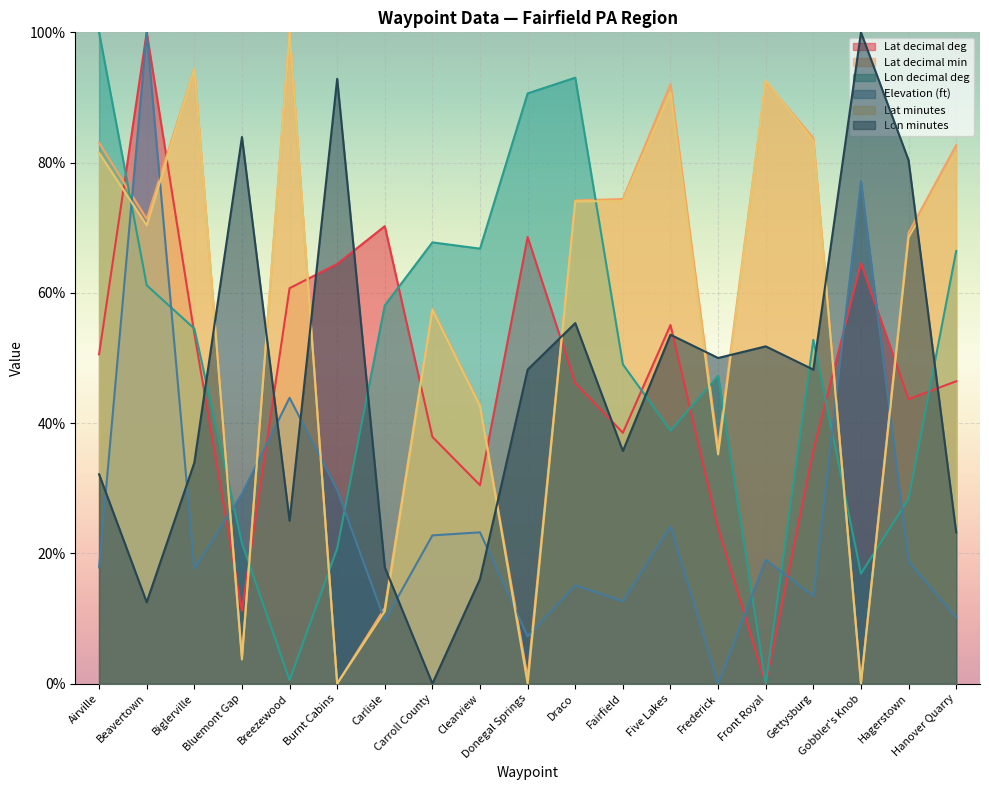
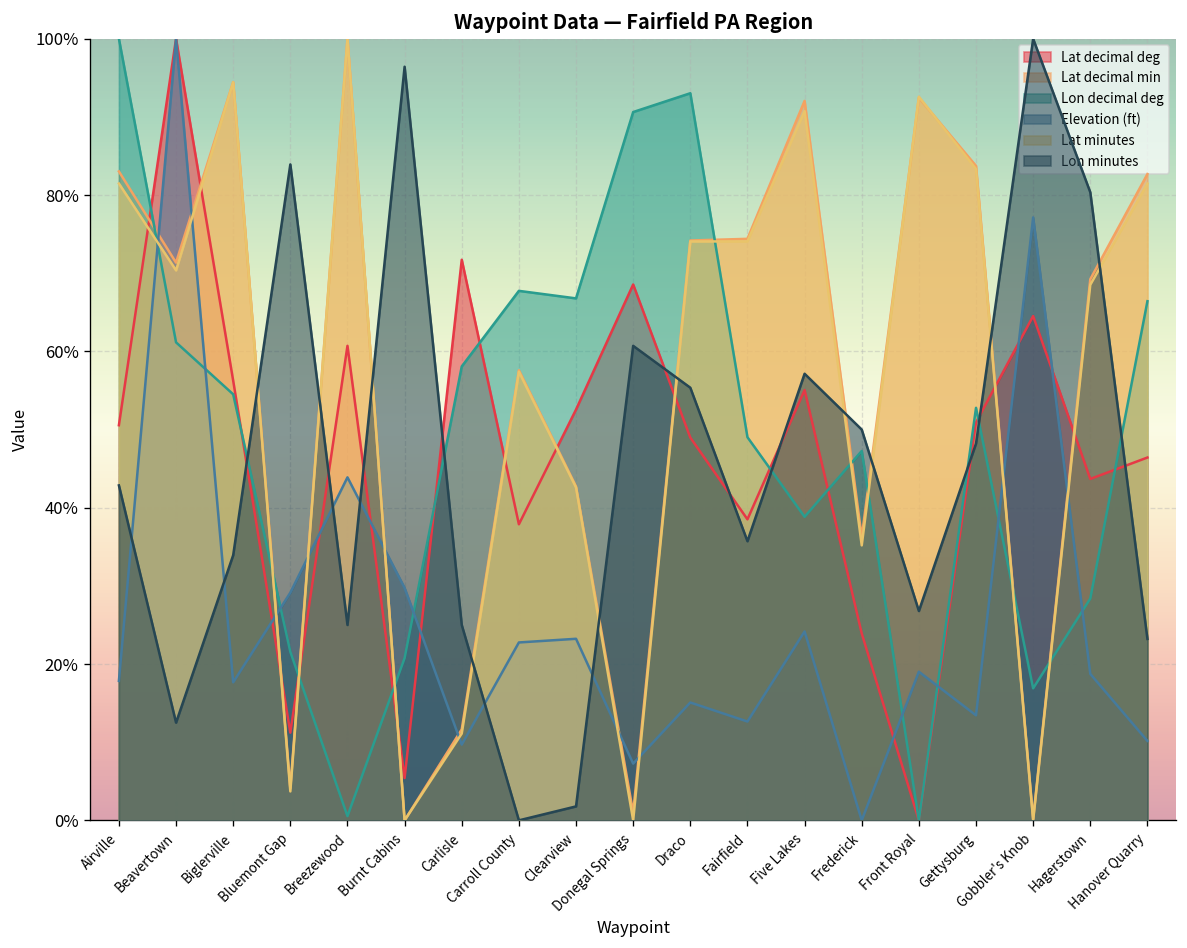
  {
    "Lat decimal deg": {
      "Airville": "51%",
-     "Biglerville": "54%",
+     "Biglerville": "56%",
      "Bluemont Gap": "11%",
      "Breezewood": "61%",
-     "Burnt Cabins": "64%",
-     "Carlisle": "70%",
+     "Burnt Cabins": "5%",
+     "Carlisle": "72%",
      "Carroll County": "38%",
-     "Clearview": "30%",
+     "Clearview": "53%",
      "Donegal Springs": "69%",
-     "Draco": "46%",
+     "Draco": "49%",
      "Fairfield": "39%",
      "Five Lakes": "55%",
      "Frederick": "24%",
-     "Gettysburg": "36%",
+     "Gettysburg": "51%",
      "Gobbler's Knob": "65%",
      "Hagerstown": "44%",
      "Hanover Quarry": "46%"
    },
    "Lon minutes": {
-     "Airville": "32%",
+     "Airville": "43%",
      "Beavertown": "13%",
      "Biglerville": "34%",
      "Bluemont Gap": "84%",
      "Breezewood": "25%",
-     "Burnt Cabins": "93%",
-     "Carlisle": "18%",
+     "Burnt Cabins": "96%",
+     "Carlisle": "25%",
      "Carroll County": "0%",
-     "Clearview": "16%",
-     "Donegal Springs": "48%",
+     "Clearview": "2%",
+     "Donegal Springs": "61%",
      "Draco": "55%",
      "Fairfield": "36%",
-     "Five Lakes": "54%",
+     "Five Lakes": "57%",
      "Frederick": "50%",
-     "Front Royal": "52%",
+     "Front Royal": "27%",
      "Gettysburg": "48%",
      "Gobbler's Knob": "100%",
      "Hagerstown": "80%",
      "Hanover Quarry": "23%"
    }
  }
